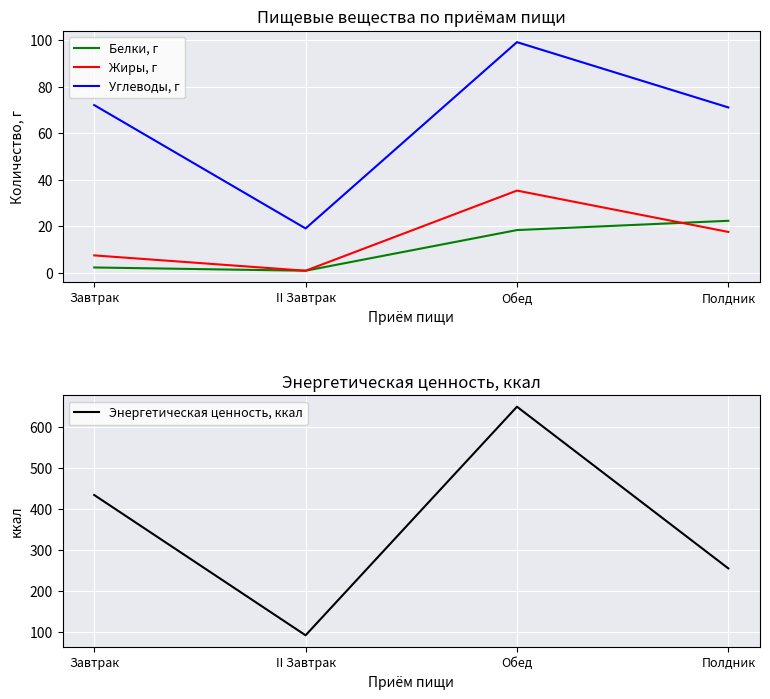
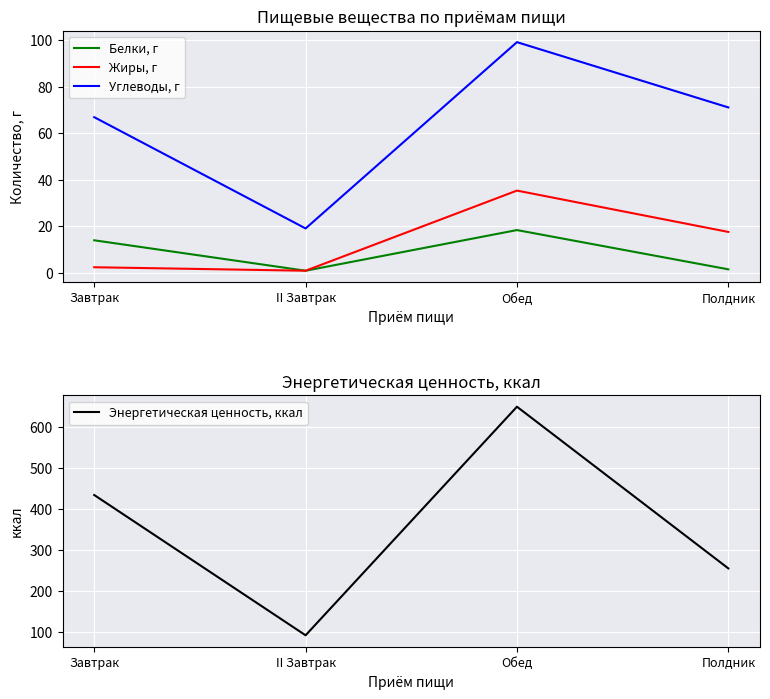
  {
    "Пищевые вещества по приёмам пищи": {
      "Белки, г": {
-       "Завтрак": 2,
+       "Завтрак": 14,
        "Обед": 18,
-       "Полдник": 22
+       "Полдник": 1
      },
      "Жиры, г": {
-       "Завтрак": 7,
+       "Завтрак": 2,
        "Обед": 35,
        "Полдник": 18
      },
      "Углеводы, г": {
-       "Завтрак": 72,
+       "Завтрак": 67,
        "II Завтрак": 19,
        "Обед": 99,
        "Полдник": 71
      }
    },
    "Энергетическая ценность, ккал": {
      "Завтрак": 430,
      "II Завтрак": 90,
      "Обед": 650,
      "Полдник": 250
    }
  }
